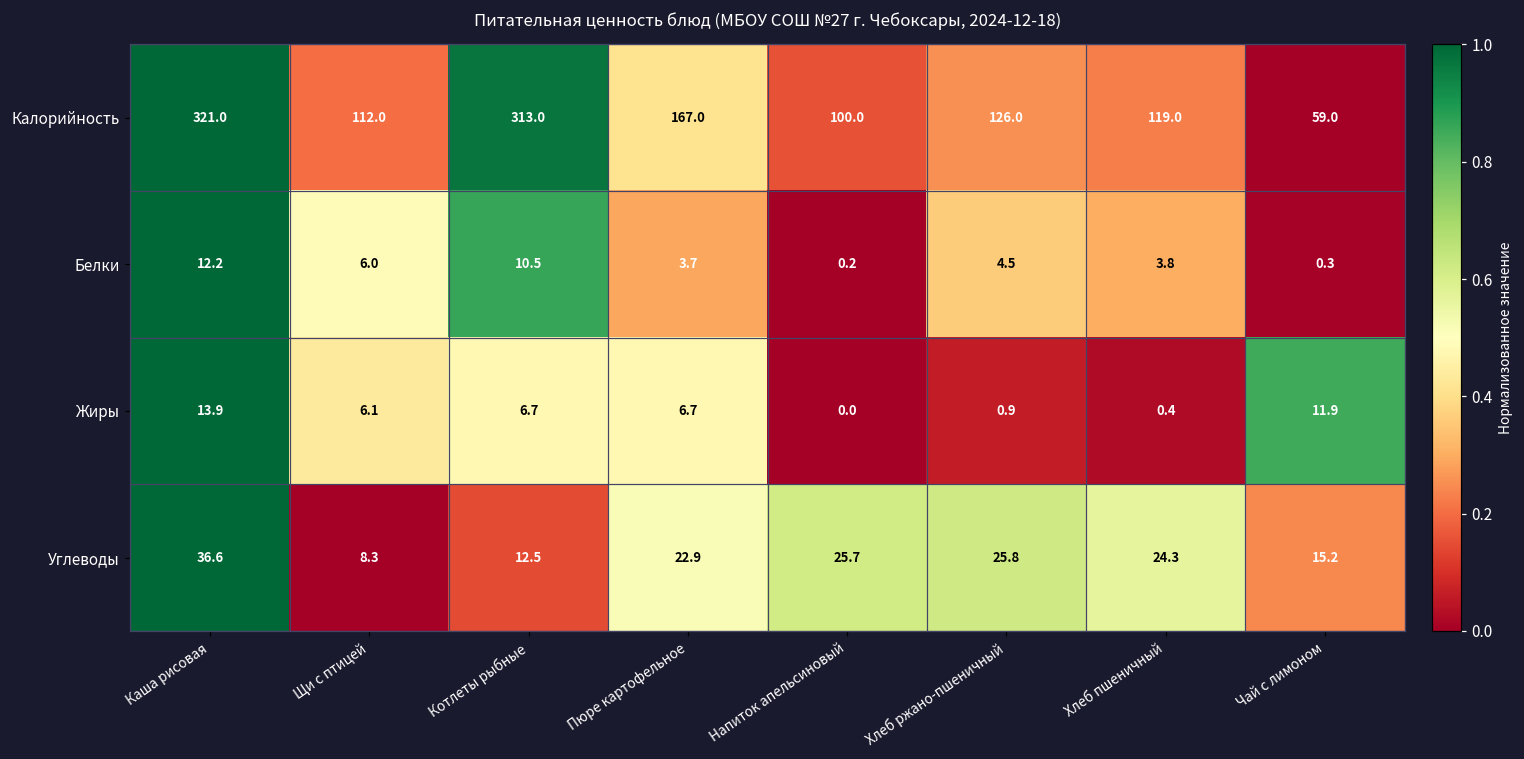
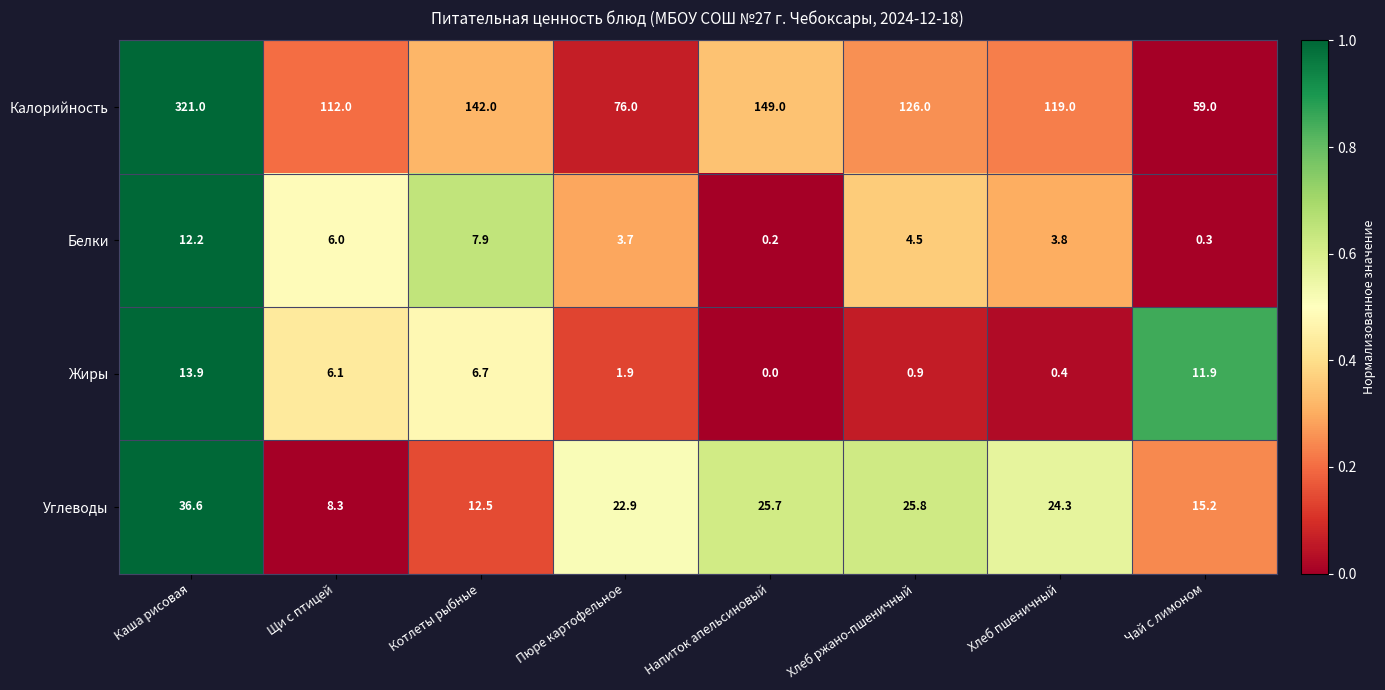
  {
    "Калорийность": {
      "Каша рисовая": 321.0,
      "Щи с птицей": 112.0,
-     "Котлеты рыбные": 313.0,
-     "Пюре картофельное": 167.0,
-     "Напиток апельсиновый": 100.0,
+     "Котлеты рыбные": 142.0,
+     "Пюре картофельное": 76.0,
+     "Напиток апельсиновый": 149.0,
      "Хлеб ржано-пшеничный": 126.0,
      "Хлеб пшеничный": 119.0,
      "Чай с лимоном": 59.0
    },
    "Белки": {
      "Каша рисовая": 12.2,
      "Щи с птицей": 6.0,
-     "Котлеты рыбные": 10.5,
+     "Котлеты рыбные": 7.9,
      "Пюре картофельное": 3.7,
      "Напиток апельсиновый": 0.2,
      "Хлеб ржано-пшеничный": 4.5,
      "Хлеб пшеничный": 3.8,
      "Чай с лимоном": 0.3
    },
    "Жиры": {
      "Каша рисовая": 13.9,
      "Щи с птицей": 6.1,
      "Котлеты рыбные": 6.7,
-     "Пюре картофельное": 6.7,
+     "Пюре картофельное": 1.9,
      "Напиток апельсиновый": 0.0,
      "Хлеб ржано-пшеничный": 0.9,
      "Хлеб пшеничный": 0.4,
      "Чай с лимоном": 11.9
    },
    "Углеводы": {
      "Каша рисовая": 36.6,
      "Щи с птицей": 8.3,
      "Котлеты рыбные": 12.5,
      "Пюре картофельное": 22.9,
      "Напиток апельсиновый": 25.7,
      "Хлеб ржано-пшеничный": 25.8,
      "Хлеб пшеничный": 24.3,
      "Чай с лимоном": 15.2
    }
  }
